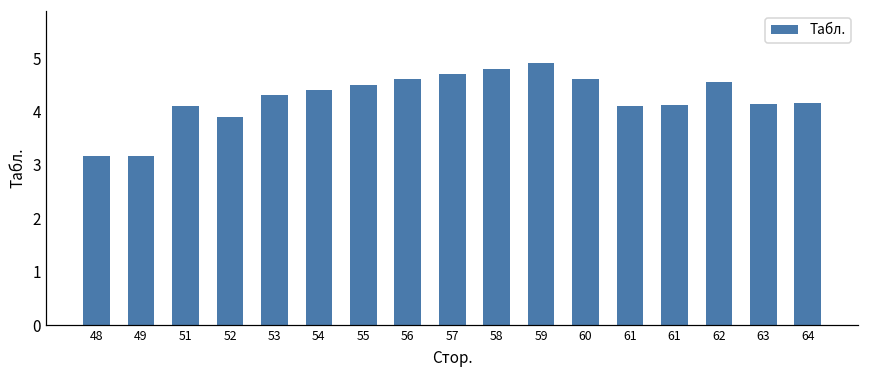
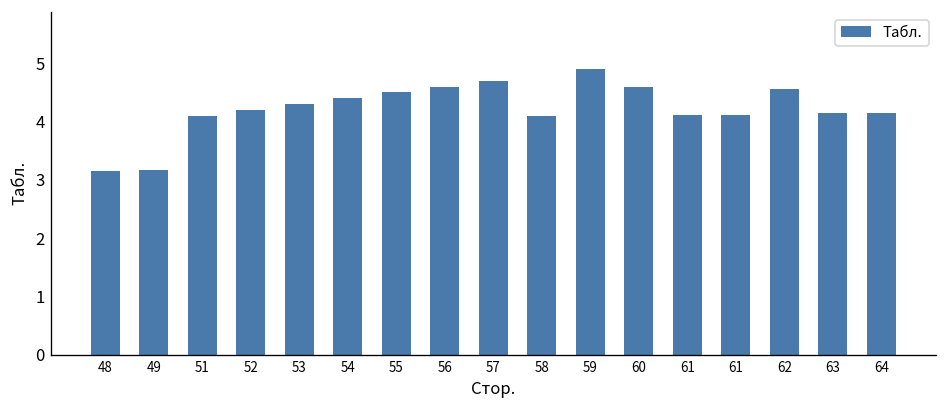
  {
    "48": 3.2,
    "49": 3.2,
    "51": 4.1,
-   "52": 3.9,
+   "52": 4.2,
    "53": 4.3,
    "54": 4.4,
    "55": 4.5,
    "56": 4.6,
    "57": 4.7,
-   "58": 4.8,
+   "58": 4.1,
    "59": 4.9,
    "60": 4.6,
    "62": 4.6,
    "63": 4.1,
    "64": 4.2
  }
